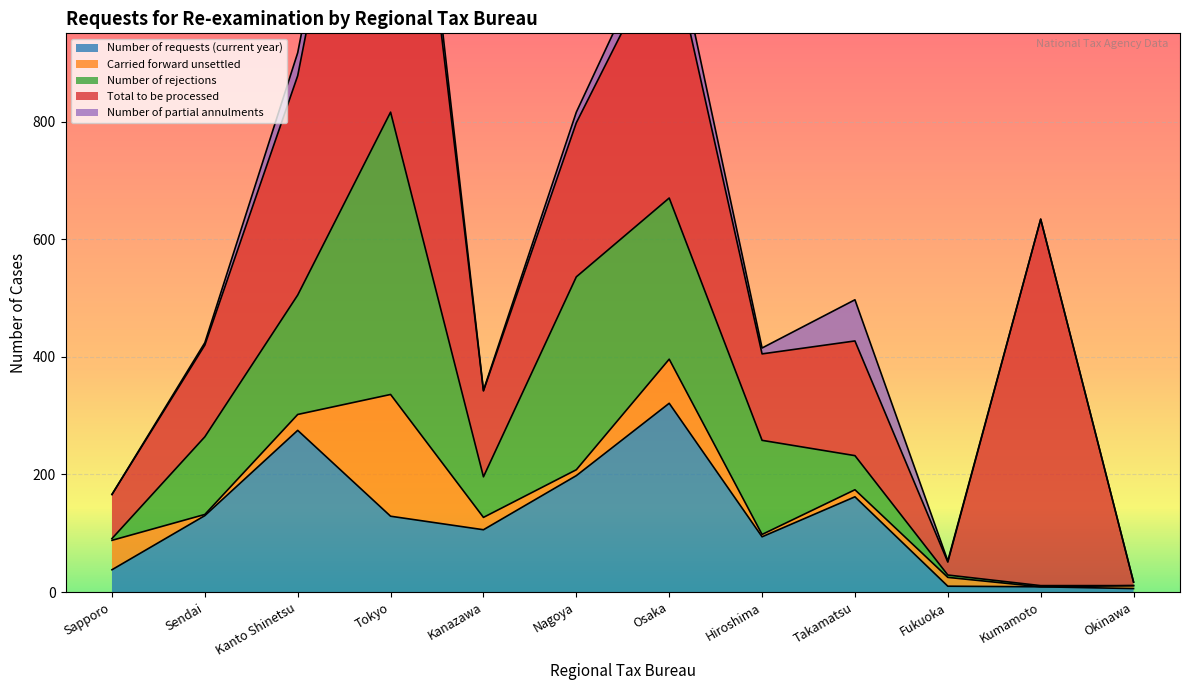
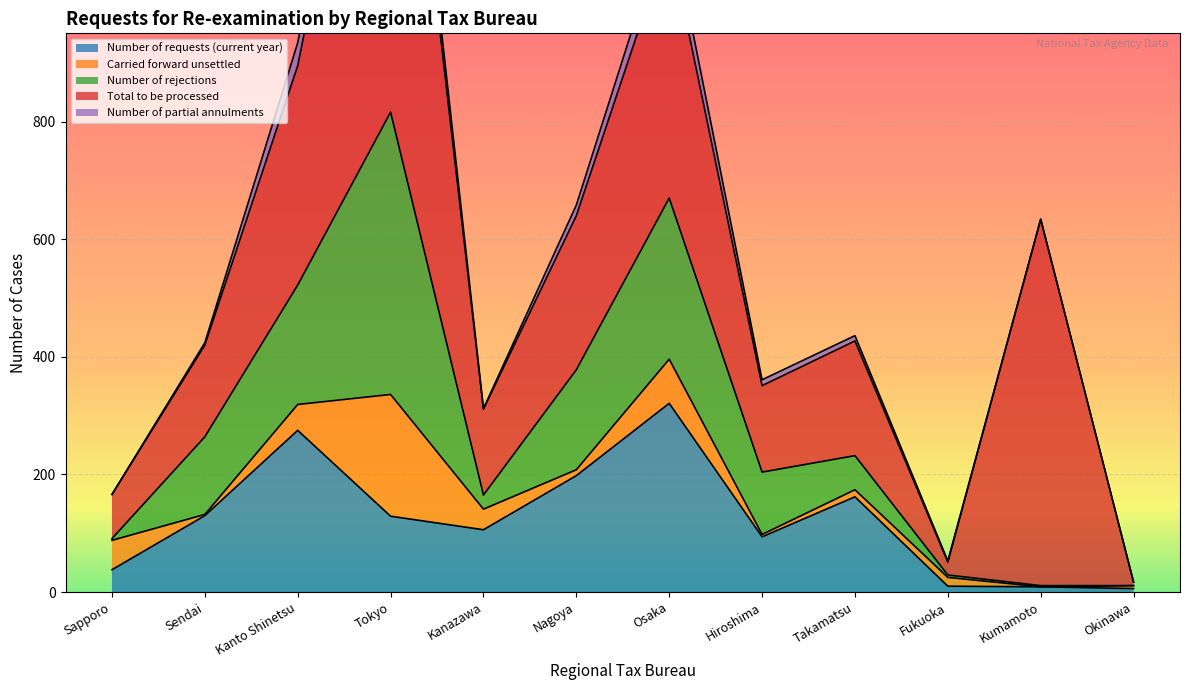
  {
    "Number of requests (current year)": {
      "Sapporo": 40,
      "Kanto Shinetsu": 280,
      "Tokyo": 130,
      "Kanazawa": 110,
      "Nagoya": 200,
      "Osaka": 320,
      "Takamatsu": 160,
      "Fukuoka": 10,
      "Okinawa": 10
    },
    "Carried forward unsettled": {
-     "Kanto Shinetsu": 30,
+     "Kanto Shinetsu": 40,
      "Tokyo": 210,
-     "Kanazawa": 20,
+     "Kanazawa": 40,
      "Nagoya": 10,
      "Osaka": 80,
      "Takamatsu": 10
    },
    "Number of rejections": {
      "Sendai": 130,
      "Kanto Shinetsu": 200,
      "Tokyo": 480,
-     "Kanazawa": 70,
-     "Nagoya": 330,
+     "Kanazawa": 20,
+     "Nagoya": 170,
      "Osaka": 270,
-     "Hiroshima": 160,
+     "Hiroshima": 110,
      "Takamatsu": 60
    },
    "Total to be processed": {
      "Kanto Shinetsu": 370,
      "Nagoya": 260,
      "Hiroshima": 150,
      "Takamatsu": 200
    },
    "Number of partial annulments": {
      "Kanto Shinetsu": 40,
      "Nagoya": 20,
      "Hiroshima": 10,
-     "Takamatsu": 70
+     "Takamatsu": 10
    }
  }
